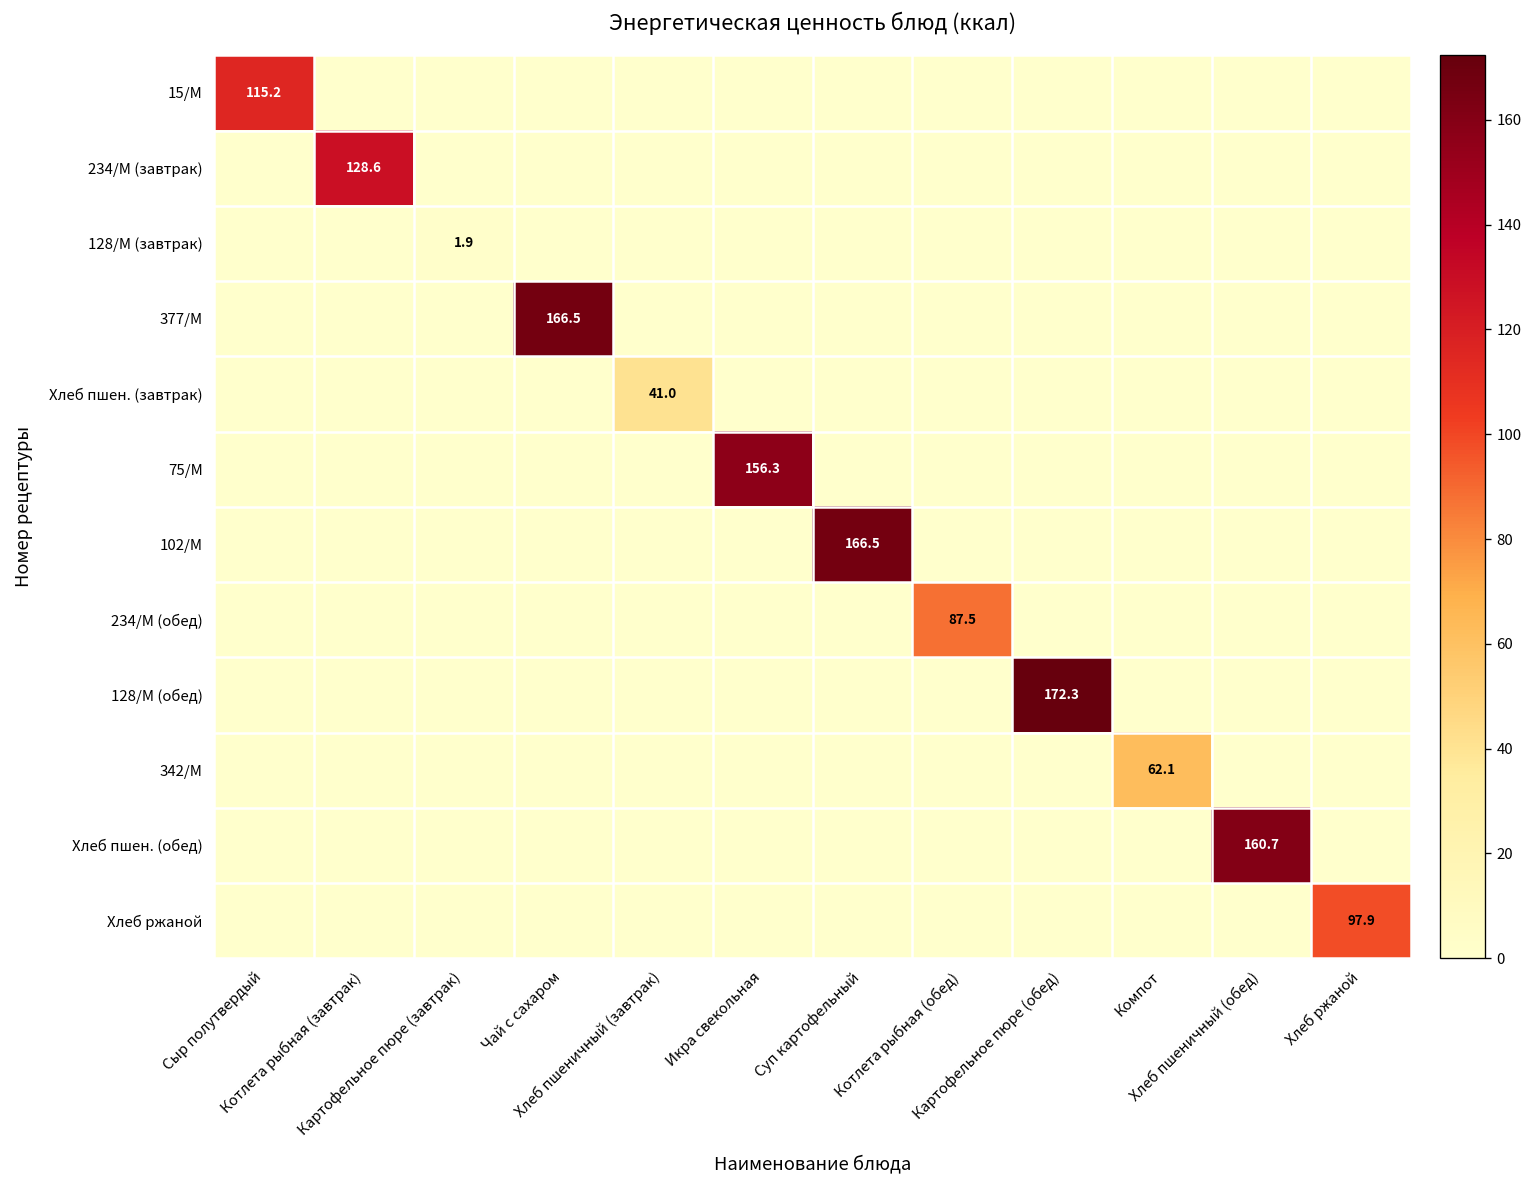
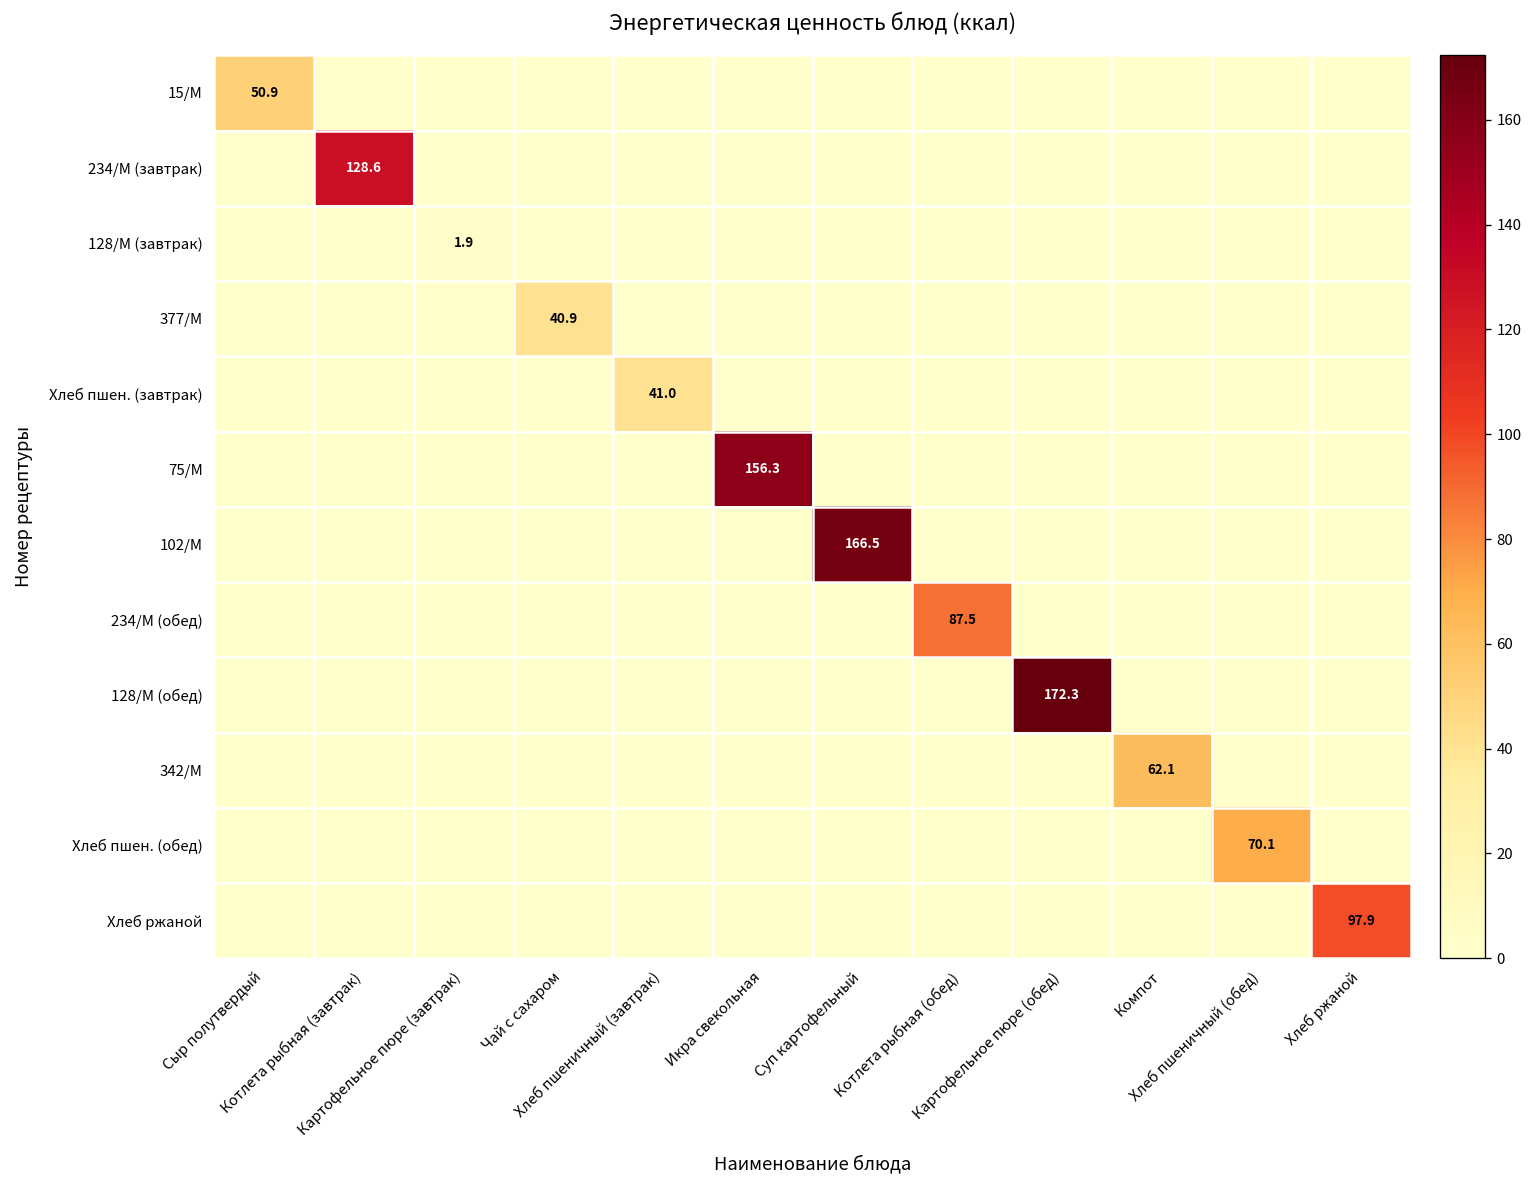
  {
    "15/М": {
-     "Сыр полутвердый": 115.2
+     "Сыр полутвердый": 50.9
    },
    "234/М (завтрак)": {
      "Котлета рыбная (завтрак)": 128.6
    },
    "128/М (завтрак)": {
      "Картофельное пюре (завтрак)": 1.9
    },
    "377/М": {
-     "Чай с сахаром": 166.5
+     "Чай с сахаром": 40.9
    },
    "Хлеб пшен. (завтрак)": {
      "Хлеб пшеничный (завтрак)": 41.0
    },
    "75/М": {
      "Икра свекольная": 156.3
    },
    "102/М": {
      "Суп картофельный": 166.5
    },
    "234/М (обед)": {
      "Котлета рыбная (обед)": 87.5
    },
    "128/М (обед)": {
      "Картофельное пюре (обед)": 172.3
    },
    "342/М": {
      "Компот": 62.1
    },
    "Хлеб пшен. (обед)": {
-     "Хлеб пшеничный (обед)": 160.7
+     "Хлеб пшеничный (обед)": 70.1
    },
    "Хлеб ржаной": {
      "Хлеб ржаной": 97.9
    }
  }
